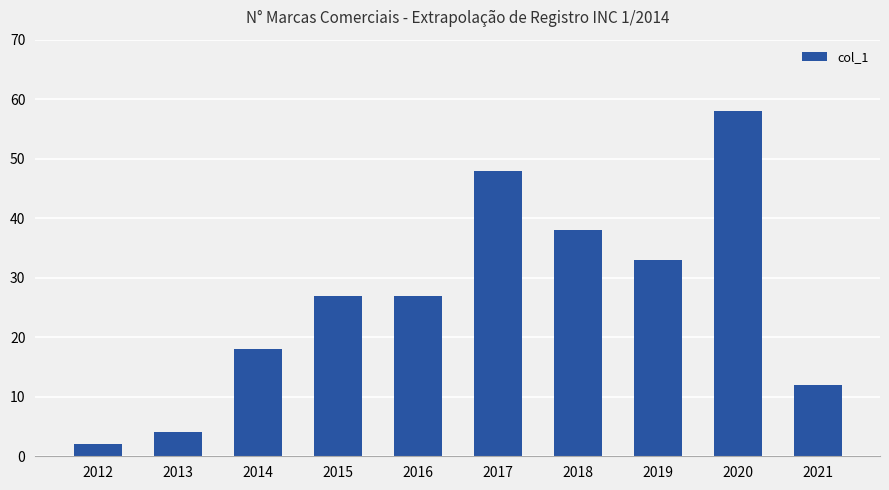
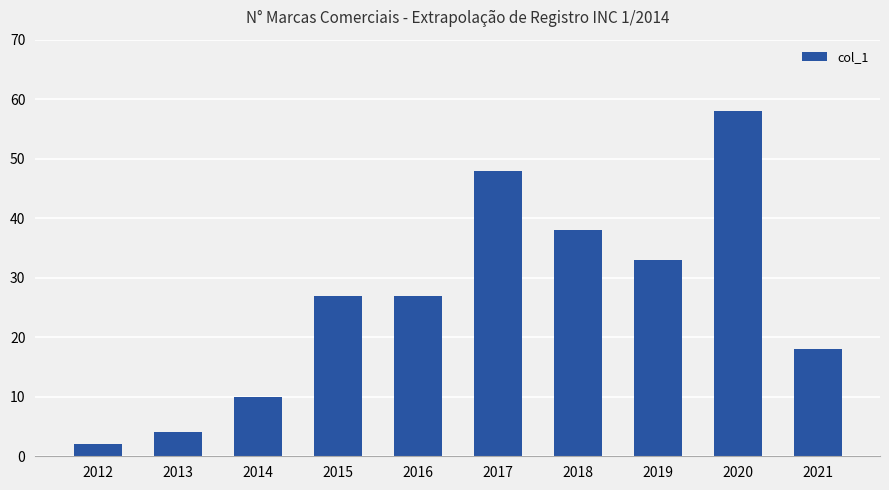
  {
    "2012": 2,
    "2013": 4,
-   "2014": 18,
+   "2014": 10,
    "2015": 27,
    "2016": 27,
    "2017": 48,
    "2018": 38,
    "2019": 33,
    "2020": 58,
-   "2021": 12
+   "2021": 18
  }
